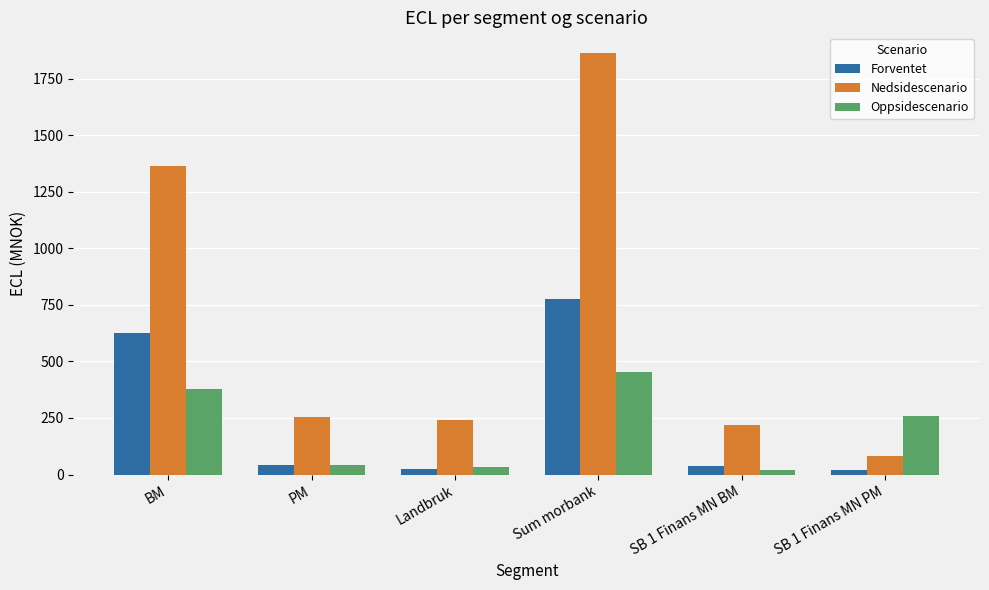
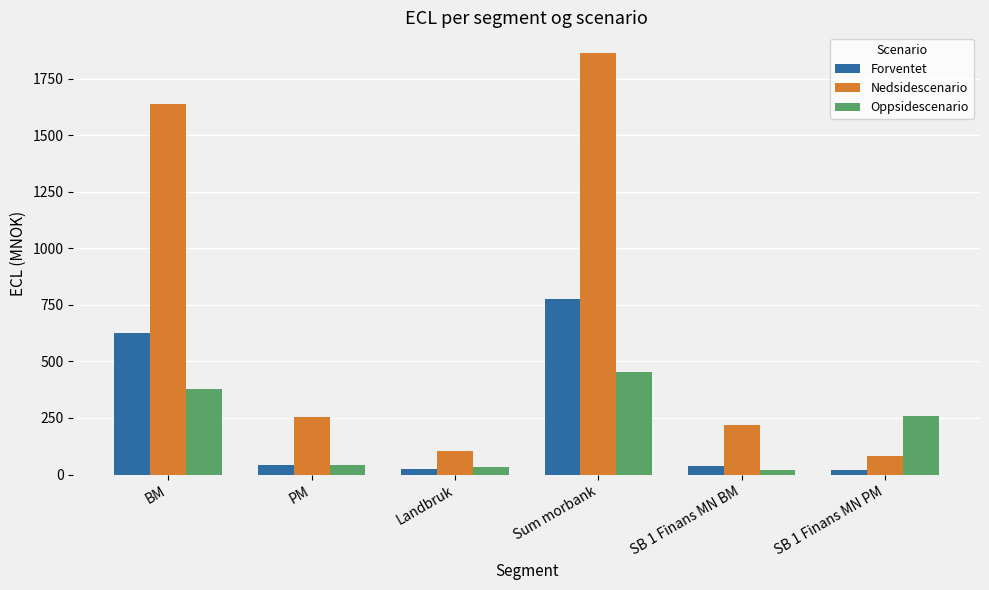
  {
    "Forventet": {
      "BM": 620,
      "PM": 40,
      "Landbruk": 20,
      "Sum morbank": 780,
      "SB 1 Finans MN BM": 40,
      "SB 1 Finans MN PM": 20
    },
    "Nedsidescenario": {
-     "BM": 1370,
+     "BM": 1640,
      "PM": 250,
-     "Landbruk": 240,
+     "Landbruk": 100,
      "Sum morbank": 1860,
      "SB 1 Finans MN BM": 220,
      "SB 1 Finans MN PM": 80
    },
    "Oppsidescenario": {
      "BM": 380,
      "PM": 40,
      "Landbruk": 30,
      "Sum morbank": 450,
      "SB 1 Finans MN BM": 20,
      "SB 1 Finans MN PM": 260
    }
  }
